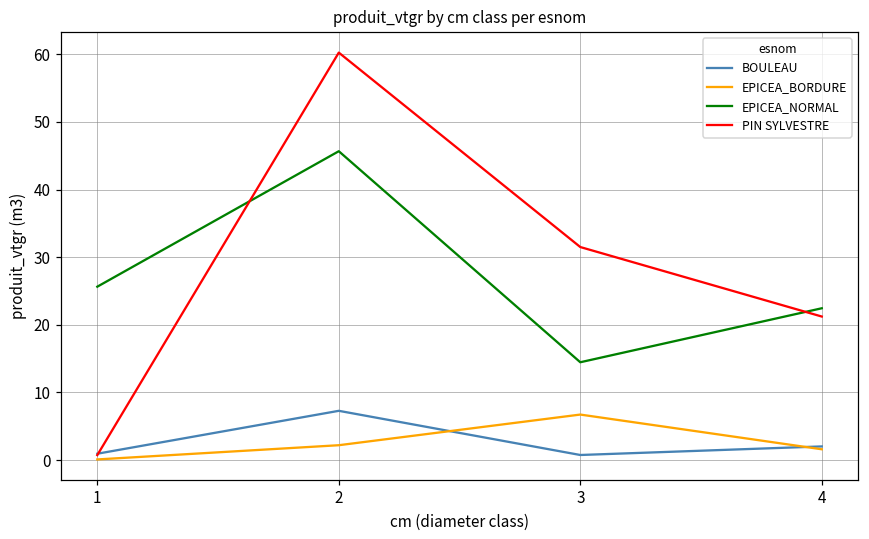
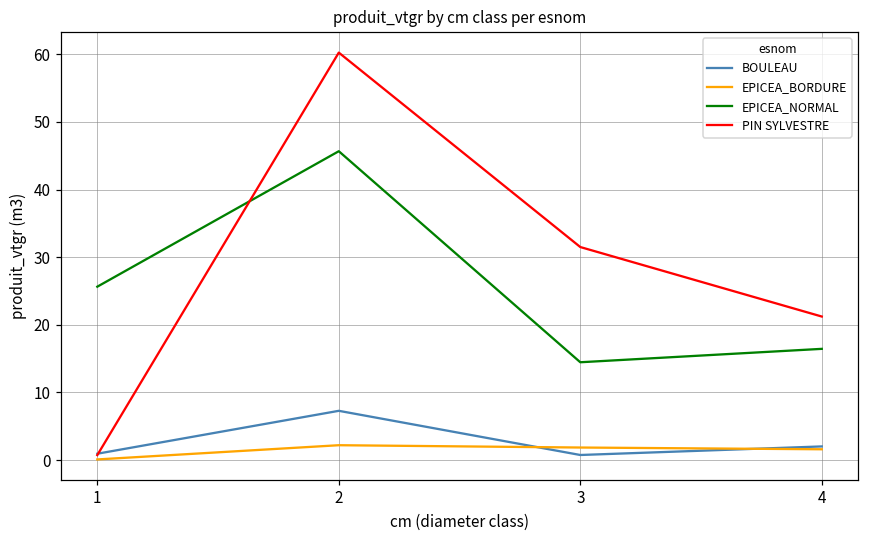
  {
    "BOULEAU": {
      "2": 7,
      "3": 1,
      "4": 2
    },
    "EPICEA_BORDURE": {
      "1": 0,
      "2": 2,
-     "3": 7,
+     "3": 2,
      "4": 2
    },
    "EPICEA_NORMAL": {
      "1": 26,
      "2": 46,
      "3": 14,
-     "4": 22
+     "4": 16
    },
    "PIN SYLVESTRE": {
      "2": 60,
      "3": 32,
      "4": 21
    }
  }
